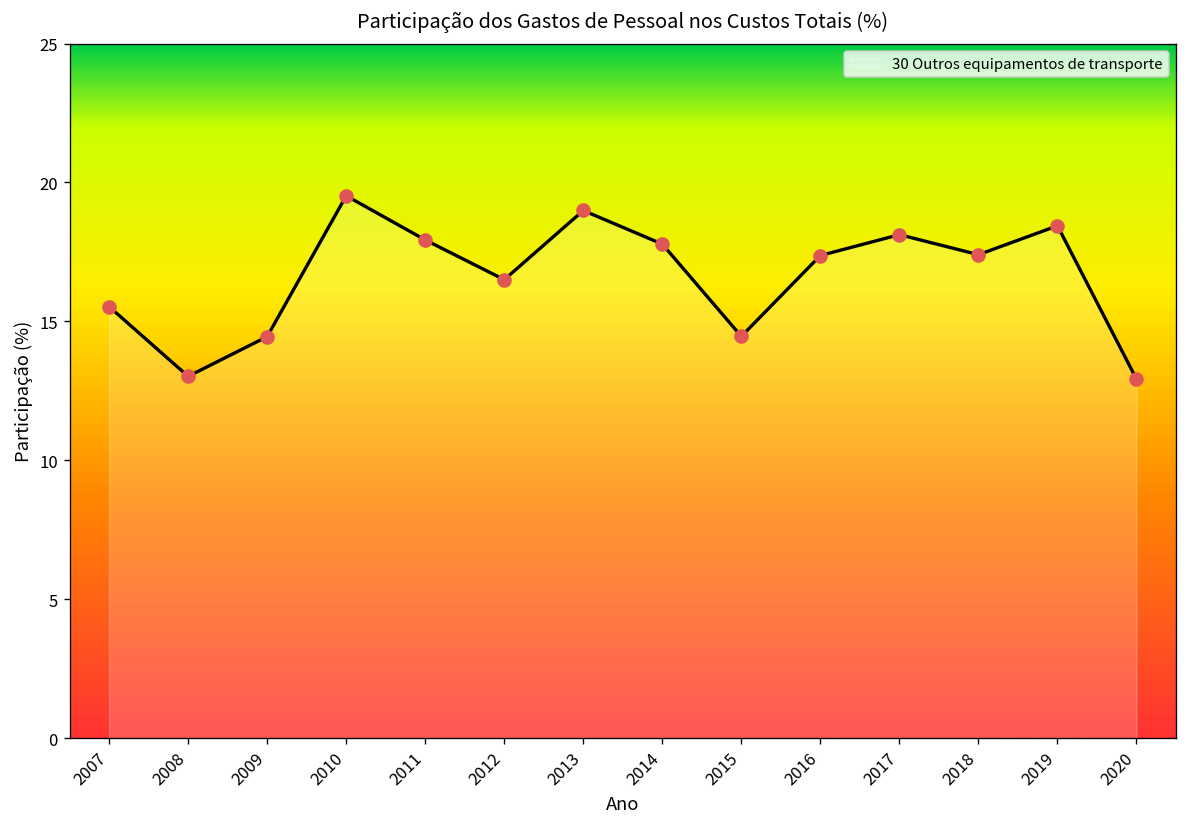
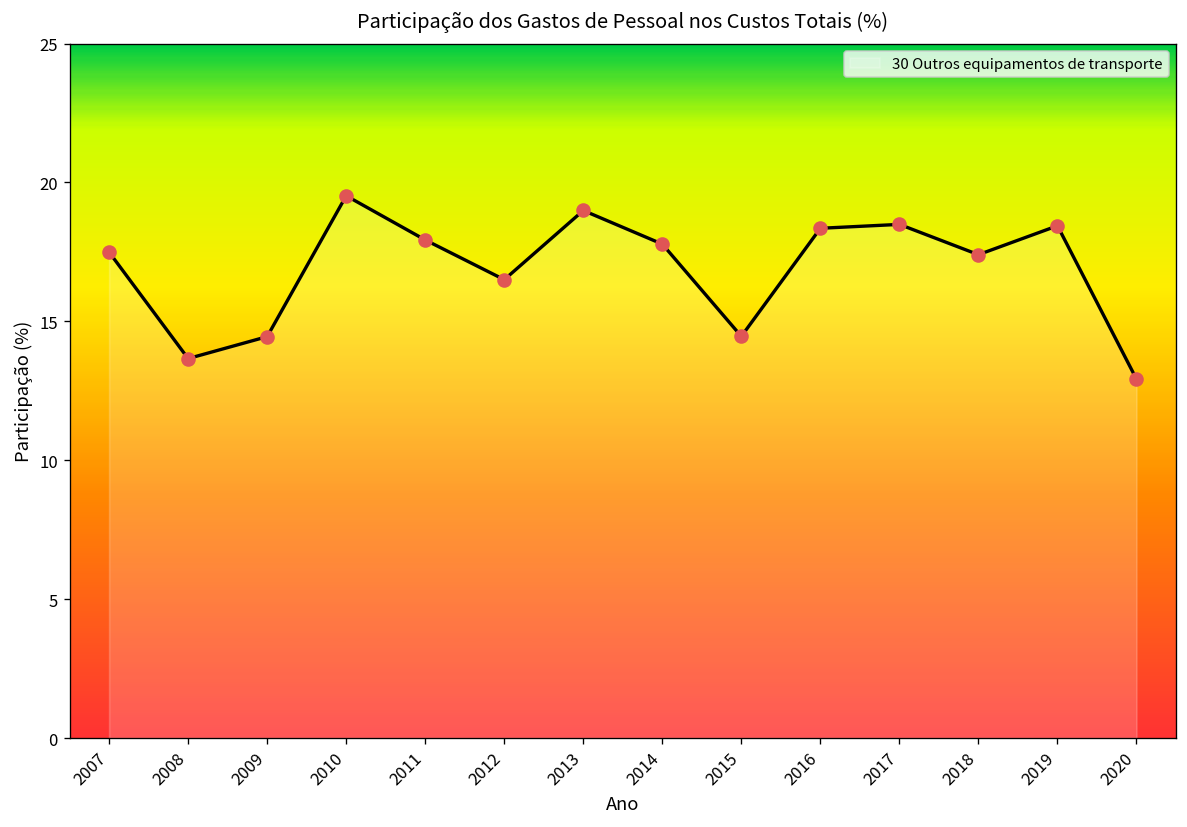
  {
-   "2007": 15.5,
-   "2008": 13.0,
+   "2007": 17.5,
+   "2008": 13.7,
    "2009": 14.5,
    "2010": 19.5,
    "2011": 17.9,
    "2012": 16.5,
    "2013": 19.0,
    "2014": 17.8,
    "2015": 14.5,
-   "2016": 17.4,
-   "2017": 18.1,
+   "2016": 18.4,
+   "2017": 18.5,
    "2018": 17.4,
    "2019": 18.4,
    "2020": 12.9
  }
